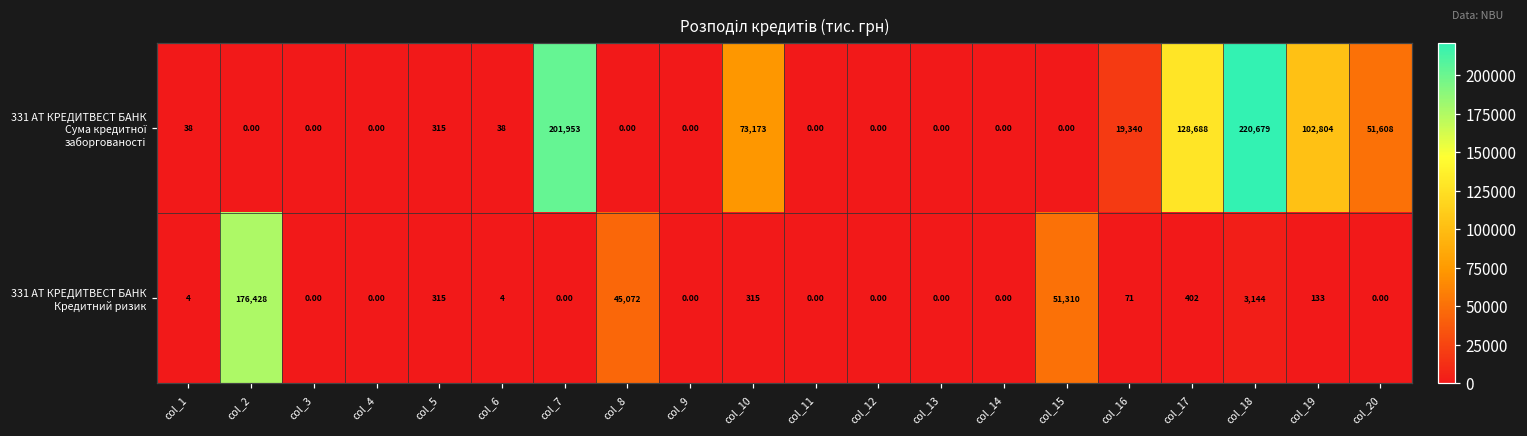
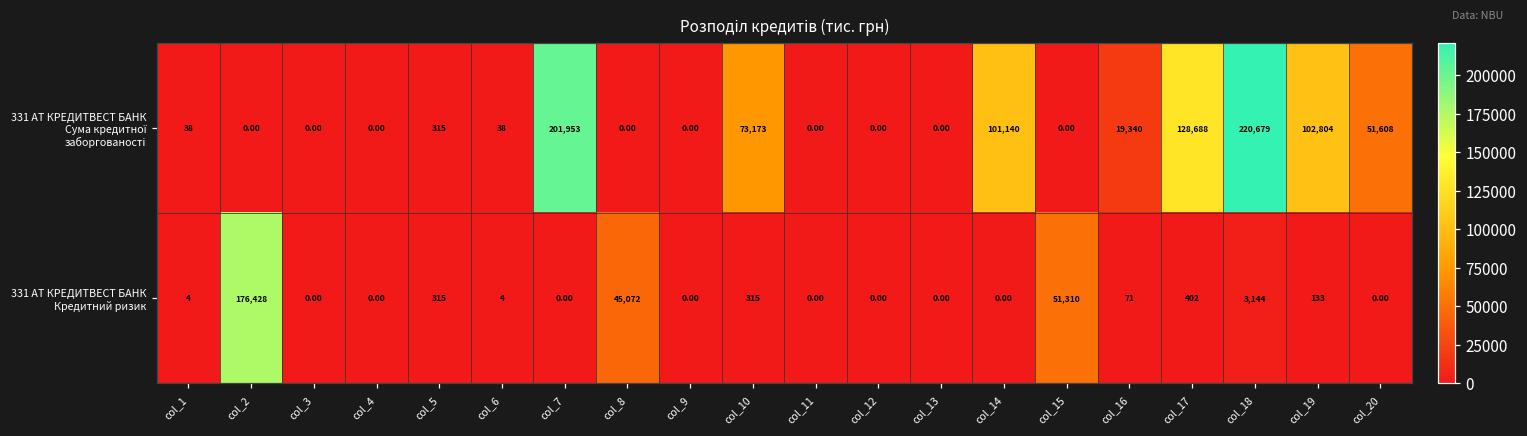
  {
    "331 АТ КРЕДИТВЕСТ БАНК Сума кредитної заборгованості": {
      "col_1": "38",
      "col_2": "0.00",
      "col_3": "0.00",
      "col_4": "0.00",
      "col_5": "315",
      "col_6": "38",
      "col_7": "201,953",
      "col_8": "0.00",
      "col_9": "0.00",
      "col_10": "73,173",
      "col_11": "0.00",
      "col_12": "0.00",
      "col_13": "0.00",
-     "col_14": "0.00",
+     "col_14": "101,140",
      "col_15": "0.00",
      "col_16": "19,340",
      "col_17": "128,688",
      "col_18": "220,679",
      "col_19": "102,804",
      "col_20": "51,608"
    },
    "331 АТ КРЕДИТВЕСТ БАНК Кредитний ризик": {
      "col_1": "4",
      "col_2": "176,428",
      "col_3": "0.00",
      "col_4": "0.00",
      "col_5": "315",
      "col_6": "4",
      "col_7": "0.00",
      "col_8": "45,072",
      "col_9": "0.00",
      "col_10": "315",
      "col_11": "0.00",
      "col_12": "0.00",
      "col_13": "0.00",
      "col_14": "0.00",
      "col_15": "51,310",
      "col_16": "71",
      "col_17": "402",
      "col_18": "3,144",
      "col_19": "133",
      "col_20": "0.00"
    }
  }
